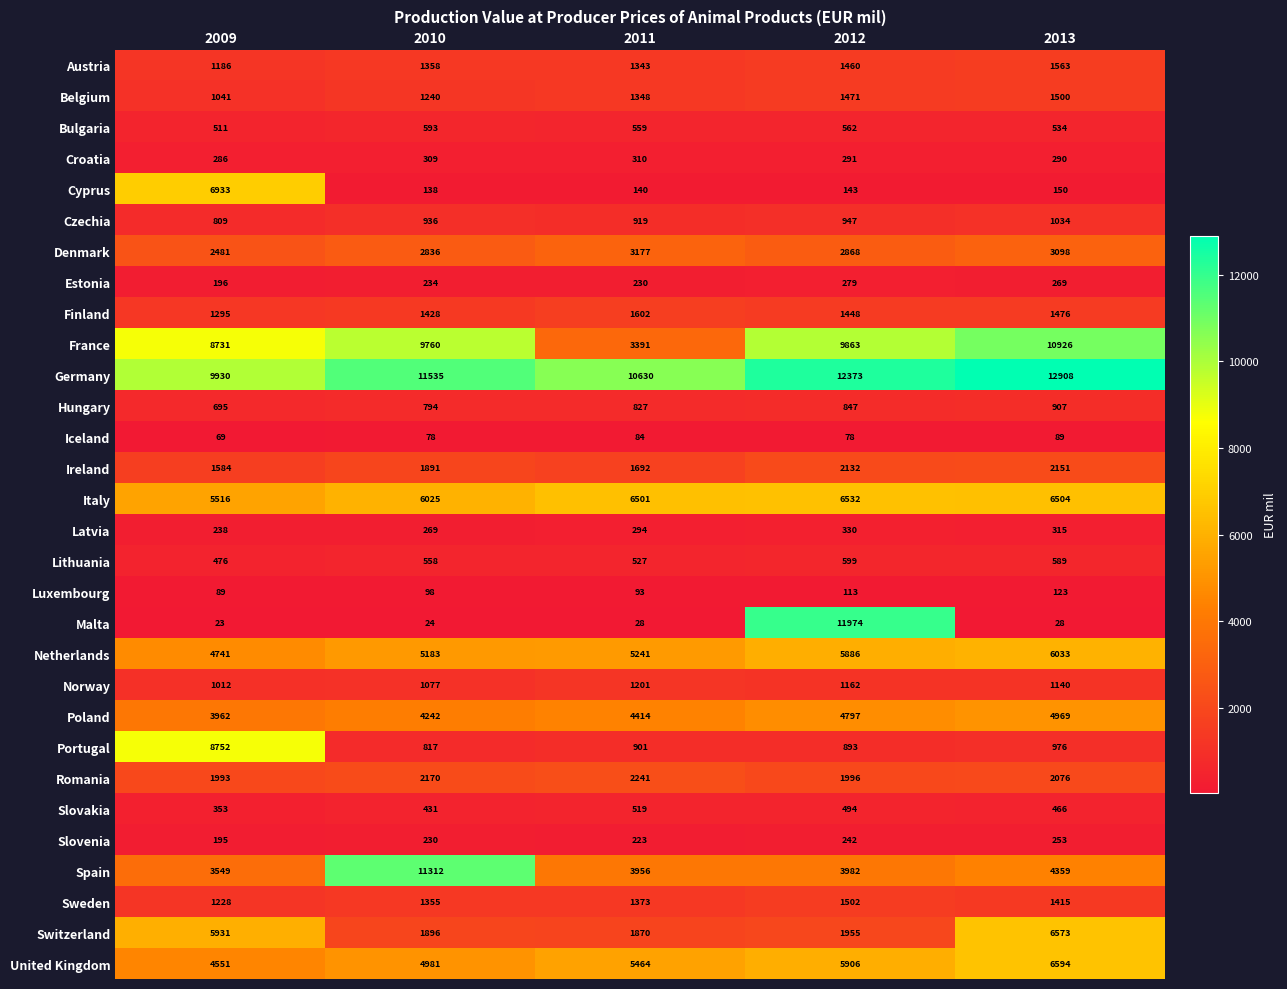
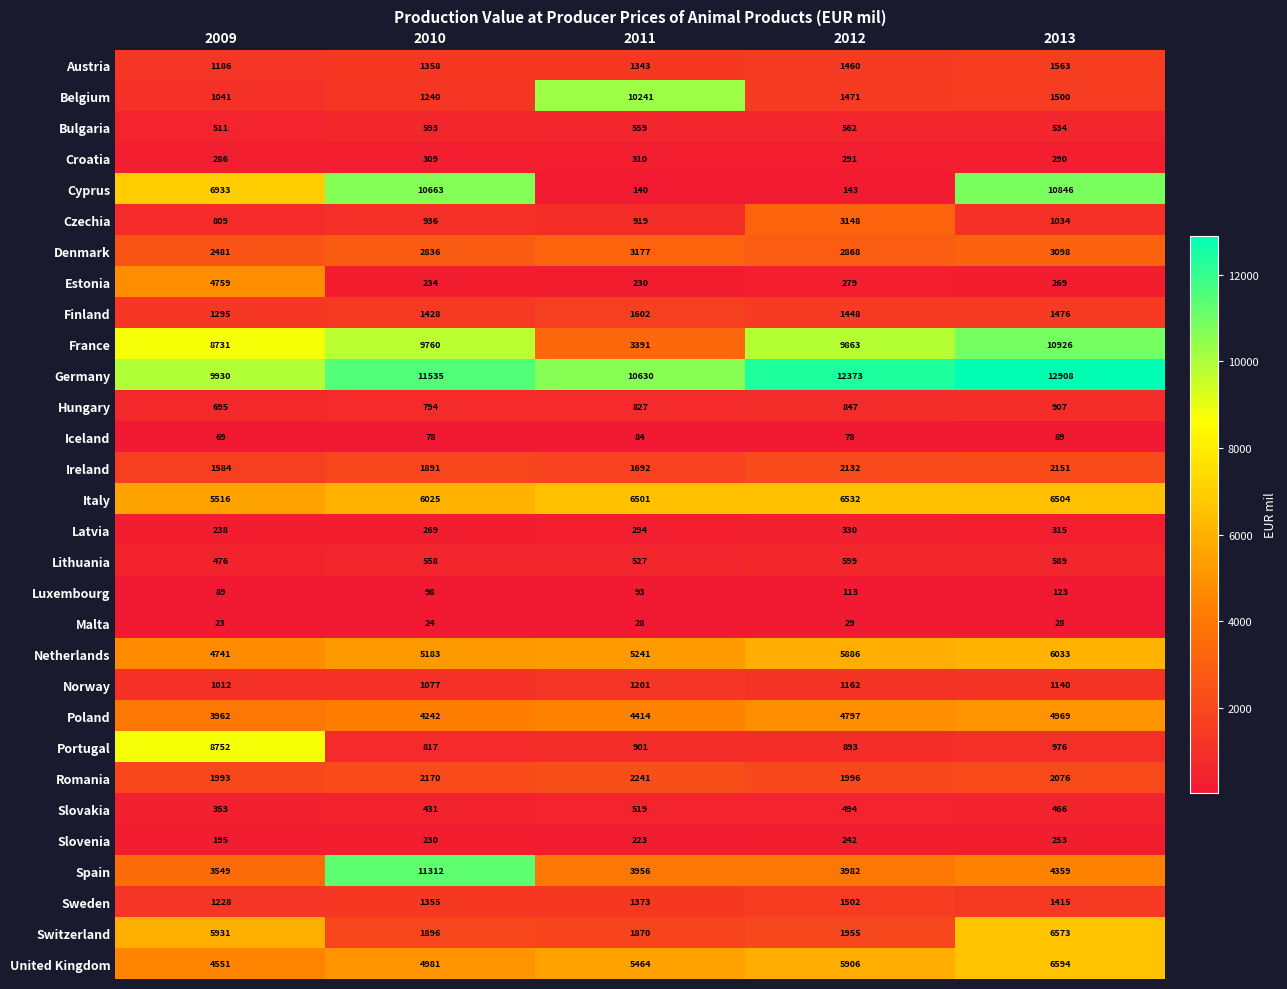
  {
    "Austria": {
      "2009": 1186,
      "2010": 1358,
      "2011": 1343,
      "2012": 1460,
      "2013": 1563
    },
    "Belgium": {
      "2009": 1041,
      "2010": 1240,
-     "2011": 1348,
+     "2011": 10241,
      "2012": 1471,
      "2013": 1500
    },
    "Bulgaria": {
      "2009": 511,
      "2010": 593,
      "2011": 559,
      "2012": 562,
      "2013": 534
    },
    "Croatia": {
      "2009": 286,
      "2010": 309,
      "2011": 310,
      "2012": 291,
      "2013": 290
    },
    "Cyprus": {
      "2009": 6933,
-     "2010": 138,
+     "2010": 10663,
      "2011": 140,
      "2012": 143,
-     "2013": 150
+     "2013": 10846
    },
    "Czechia": {
      "2009": 809,
      "2010": 936,
      "2011": 919,
-     "2012": 947,
+     "2012": 3148,
      "2013": 1034
    },
    "Denmark": {
      "2009": 2481,
      "2010": 2836,
      "2011": 3177,
      "2012": 2868,
      "2013": 3098
    },
    "Estonia": {
-     "2009": 196,
+     "2009": 4759,
      "2010": 234,
      "2011": 230,
      "2012": 279,
      "2013": 269
    },
    "Finland": {
      "2009": 1295,
      "2010": 1428,
      "2011": 1602,
      "2012": 1448,
      "2013": 1476
    },
    "France": {
      "2009": 8731,
      "2010": 9760,
      "2011": 3391,
      "2012": 9863,
      "2013": 10926
    },
    "Germany": {
      "2009": 9930,
      "2010": 11535,
      "2011": 10630,
      "2012": 12373,
      "2013": 12908
    },
    "Hungary": {
      "2009": 695,
      "2010": 794,
      "2011": 827,
      "2012": 847,
      "2013": 907
    },
    "Iceland": {
      "2009": 69,
      "2010": 78,
      "2011": 84,
      "2012": 78,
      "2013": 89
    },
    "Ireland": {
      "2009": 1584,
      "2010": 1891,
      "2011": 1692,
      "2012": 2132,
      "2013": 2151
    },
    "Italy": {
      "2009": 5516,
      "2010": 6025,
      "2011": 6501,
      "2012": 6532,
      "2013": 6504
    },
    "Latvia": {
      "2009": 238,
      "2010": 269,
      "2011": 294,
      "2012": 330,
      "2013": 315
    },
    "Lithuania": {
      "2009": 476,
      "2010": 558,
      "2011": 527,
      "2012": 599,
      "2013": 589
    },
    "Luxembourg": {
      "2009": 89,
      "2010": 98,
      "2011": 93,
      "2012": 113,
      "2013": 123
    },
    "Malta": {
      "2009": 23,
      "2010": 24,
      "2011": 28,
-     "2012": 11974,
+     "2012": 29,
      "2013": 28
    },
    "Netherlands": {
      "2009": 4741,
      "2010": 5183,
      "2011": 5241,
      "2012": 5886,
      "2013": 6033
    },
    "Norway": {
      "2009": 1012,
      "2010": 1077,
      "2011": 1201,
      "2012": 1162,
      "2013": 1140
    },
    "Poland": {
      "2009": 3962,
      "2010": 4242,
      "2011": 4414,
      "2012": 4797,
      "2013": 4969
    },
    "Portugal": {
      "2009": 8752,
      "2010": 817,
      "2011": 901,
      "2012": 893,
      "2013": 976
    },
    "Romania": {
      "2009": 1993,
      "2010": 2170,
      "2011": 2241,
      "2012": 1996,
      "2013": 2076
    },
    "Slovakia": {
      "2009": 353,
      "2010": 431,
      "2011": 519,
      "2012": 494,
      "2013": 466
    },
    "Slovenia": {
      "2009": 195,
      "2010": 230,
      "2011": 223,
      "2012": 242,
      "2013": 253
    },
    "Spain": {
      "2009": 3549,
      "2010": 11312,
      "2011": 3956,
      "2012": 3982,
      "2013": 4359
    },
    "Sweden": {
      "2009": 1228,
      "2010": 1355,
      "2011": 1373,
      "2012": 1502,
      "2013": 1415
    },
    "Switzerland": {
      "2009": 5931,
      "2010": 1896,
      "2011": 1870,
      "2012": 1955,
      "2013": 6573
    },
    "United Kingdom": {
      "2009": 4551,
      "2010": 4981,
      "2011": 5464,
      "2012": 5906,
      "2013": 6594
    }
  }
